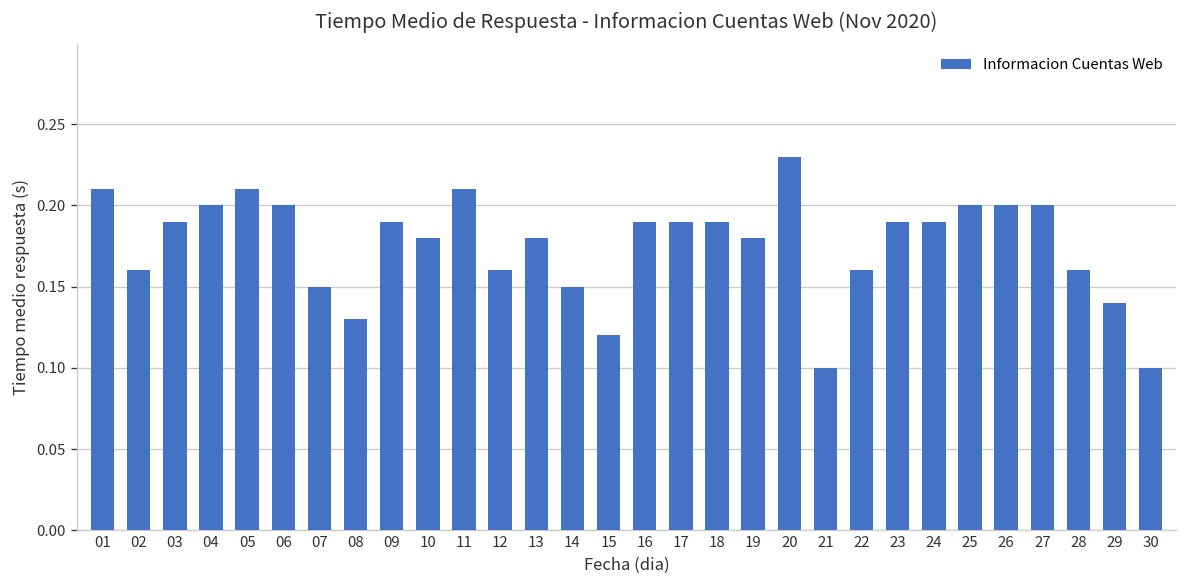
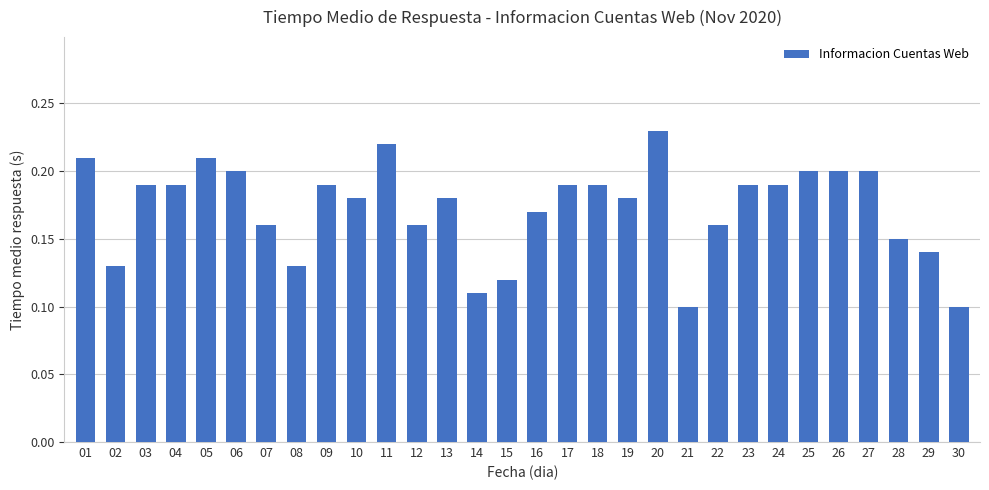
  {
    "01": 0.21,
-   "02": 0.16,
+   "02": 0.13,
    "03": 0.19,
-   "04": 0.20,
+   "04": 0.19,
    "05": 0.21,
    "06": 0.20,
-   "07": 0.15,
+   "07": 0.16,
    "08": 0.13,
    "09": 0.19,
    "10": 0.18,
-   "11": 0.21,
+   "11": 0.22,
    "12": 0.16,
    "13": 0.18,
-   "14": 0.15,
+   "14": 0.11,
    "15": 0.12,
-   "16": 0.19,
+   "16": 0.17,
    "17": 0.19,
    "18": 0.19,
    "19": 0.18,
    "20": 0.23,
    "21": 0.10,
    "22": 0.16,
    "23": 0.19,
    "24": 0.19,
    "25": 0.20,
    "26": 0.20,
    "27": 0.20,
-   "28": 0.16,
+   "28": 0.15,
    "29": 0.14,
    "30": 0.10
  }
